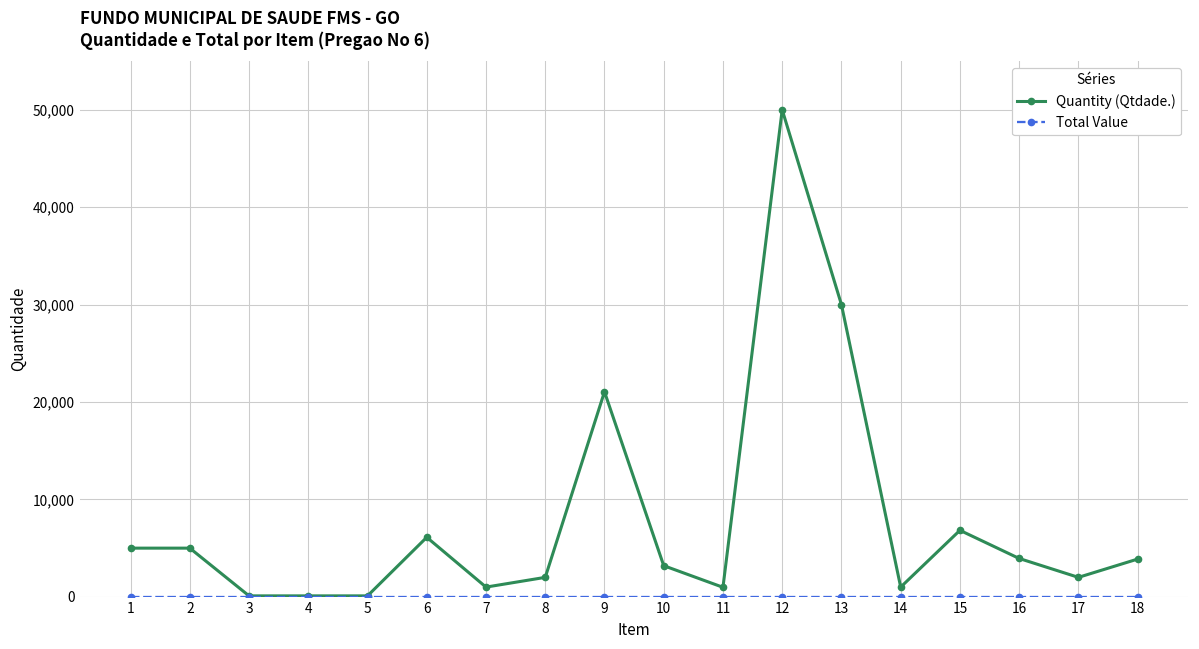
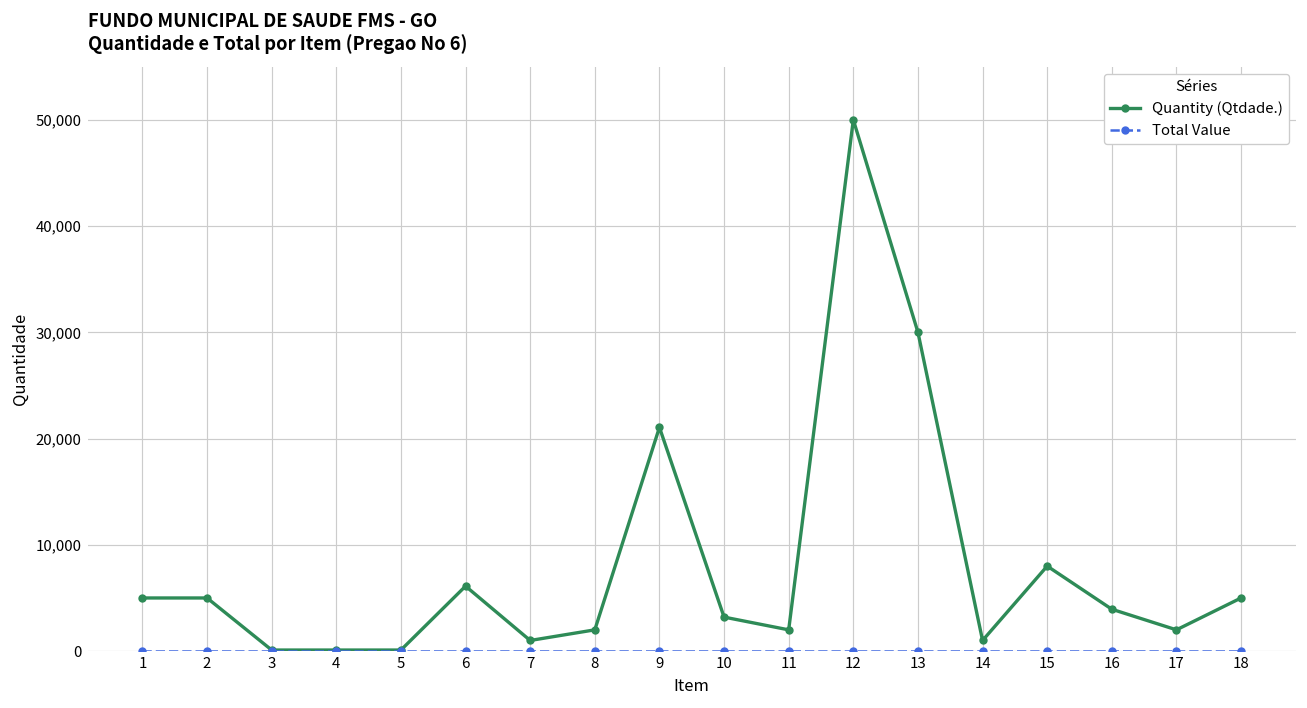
  {
    "Quantity (Qtdade.)": {
      "1": "5,000",
      "2": "5,000",
      "6": "6,000",
      "7": "1,000",
      "8": "2,000",
      "9": "21,000",
      "10": "3,000",
-     "11": "1,000",
+     "11": "2,000",
      "12": "50,000",
      "13": "30,000",
      "14": "1,000",
-     "15": "7,000",
+     "15": "8,000",
      "16": "4,000",
      "17": "2,000",
-     "18": "4,000"
+     "18": "5,000"
    },
    "Total Value": {
      "1": "0",
      "2": "0",
      "6": "0",
      "7": "0",
      "8": "0",
      "9": "0",
      "10": "0",
      "11": "0",
      "12": "0",
      "13": "0",
      "14": "0",
      "15": "0",
      "16": "0",
      "17": "0",
      "18": "0"
    }
  }
